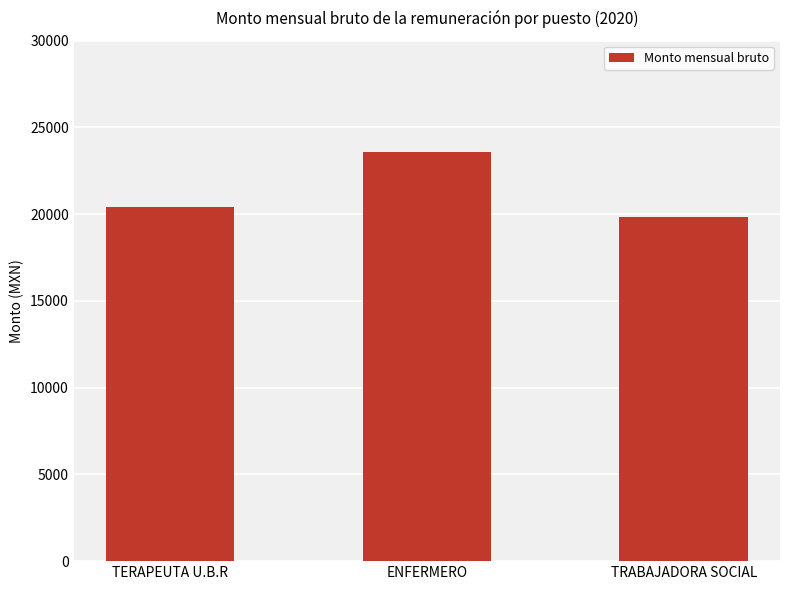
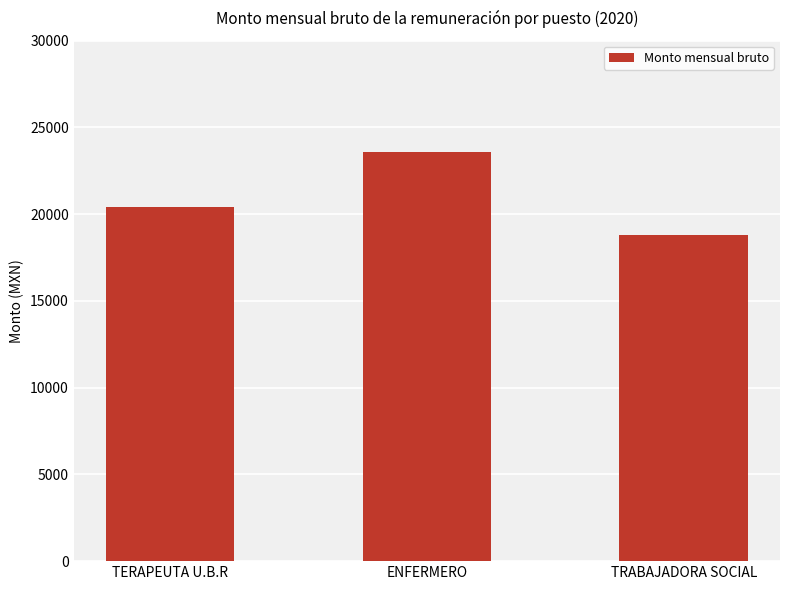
  {
    "TERAPEUTA U.B.R": 20400,
    "ENFERMERO": 23600,
-   "TRABAJADORA SOCIAL": 19800
+   "TRABAJADORA SOCIAL": 18800
  }
